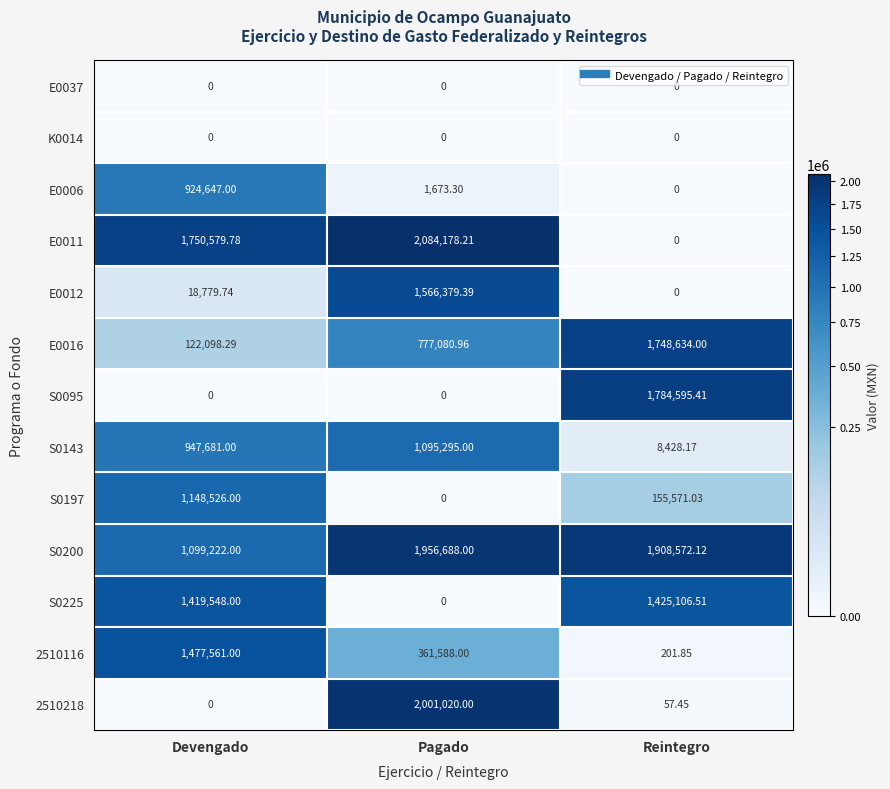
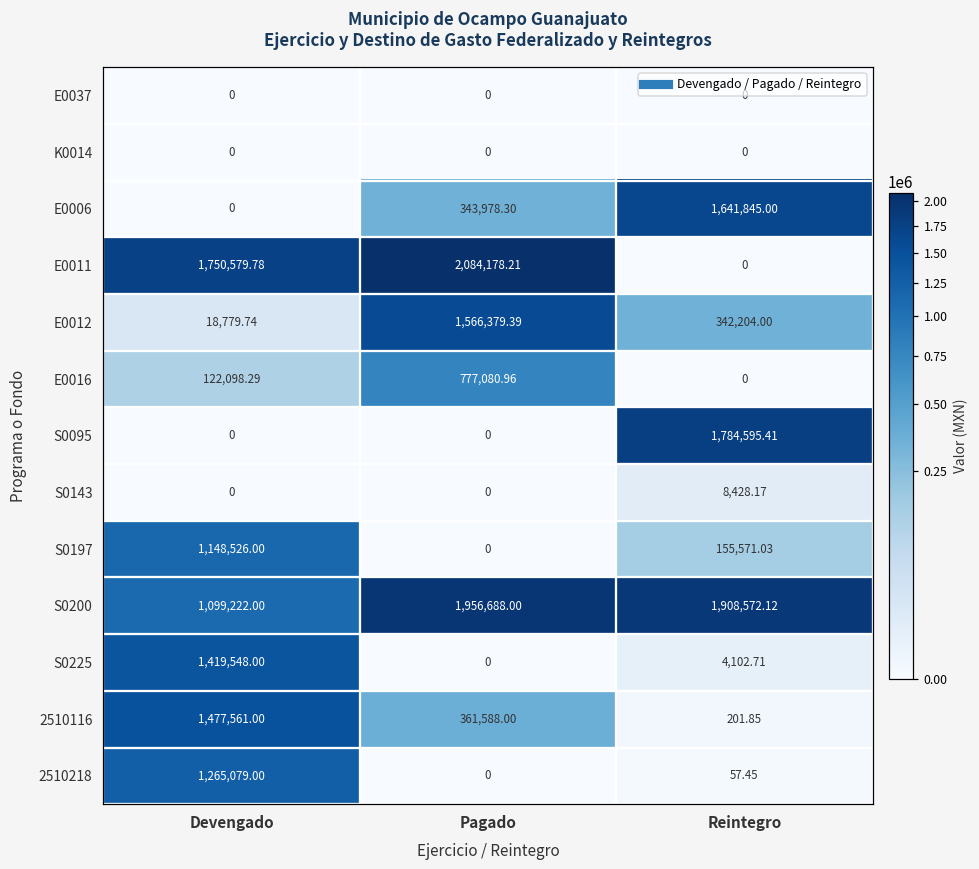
  {
    "E0037": {
      "Devengado": "0",
      "Pagado": "0"
    },
    "K0014": {
      "Devengado": "0",
      "Pagado": "0",
      "Reintegro": "0"
    },
    "E0006": {
-     "Devengado": "924,647.00",
-     "Pagado": "1,673.30",
-     "Reintegro": "0"
+     "Devengado": "0",
+     "Pagado": "343,978.30",
+     "Reintegro": "1,641,845.00"
    },
    "E0011": {
      "Devengado": "1,750,579.78",
      "Pagado": "2,084,178.21",
      "Reintegro": "0"
    },
    "E0012": {
      "Devengado": "18,779.74",
      "Pagado": "1,566,379.39",
-     "Reintegro": "0"
+     "Reintegro": "342,204.00"
    },
    "E0016": {
      "Devengado": "122,098.29",
      "Pagado": "777,080.96",
-     "Reintegro": "1,748,634.00"
+     "Reintegro": "0"
    },
    "S0095": {
      "Devengado": "0",
      "Pagado": "0",
      "Reintegro": "1,784,595.41"
    },
    "S0143": {
-     "Devengado": "947,681.00",
-     "Pagado": "1,095,295.00",
+     "Devengado": "0",
+     "Pagado": "0",
      "Reintegro": "8,428.17"
    },
    "S0197": {
      "Devengado": "1,148,526.00",
      "Pagado": "0",
      "Reintegro": "155,571.03"
    },
    "S0200": {
      "Devengado": "1,099,222.00",
      "Pagado": "1,956,688.00",
      "Reintegro": "1,908,572.12"
    },
    "S0225": {
      "Devengado": "1,419,548.00",
      "Pagado": "0",
-     "Reintegro": "1,425,106.51"
+     "Reintegro": "4,102.71"
    },
    "2510116": {
      "Devengado": "1,477,561.00",
      "Pagado": "361,588.00",
      "Reintegro": "201.85"
    },
    "2510218": {
-     "Devengado": "0",
-     "Pagado": "2,001,020.00",
+     "Devengado": "1,265,079.00",
+     "Pagado": "0",
      "Reintegro": "57.45"
    }
  }
